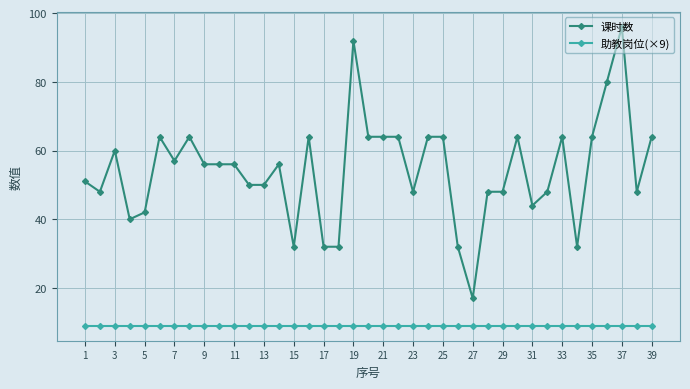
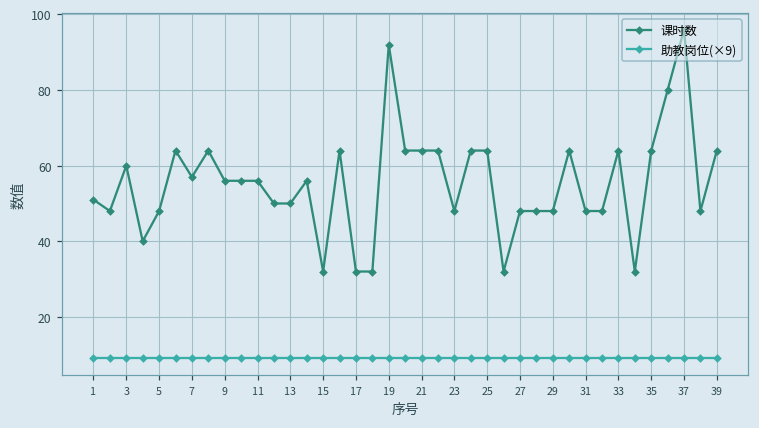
  {
    "课时数": {
      "1": 51,
      "3": 60,
-     "5": 42,
+     "5": 48,
      "7": 57,
      "9": 56,
      "11": 56,
      "13": 50,
      "15": 32,
      "17": 32,
      "19": 92,
      "21": 64,
      "23": 48,
      "25": 64,
-     "27": 17,
+     "27": 48,
      "29": 48,
-     "31": 44,
+     "31": 48,
      "33": 64,
      "35": 64,
      "39": 64
    },
    "助教岗位(×9)": {
      "1": 9,
      "3": 9,
      "5": 9,
      "7": 9,
      "9": 9,
      "11": 9,
      "13": 9,
      "15": 9,
      "17": 9,
      "19": 9,
      "21": 9,
      "23": 9,
      "25": 9,
      "27": 9,
      "29": 9,
      "31": 9,
      "33": 9,
      "35": 9,
      "37": 9,
      "39": 9
    }
  }
